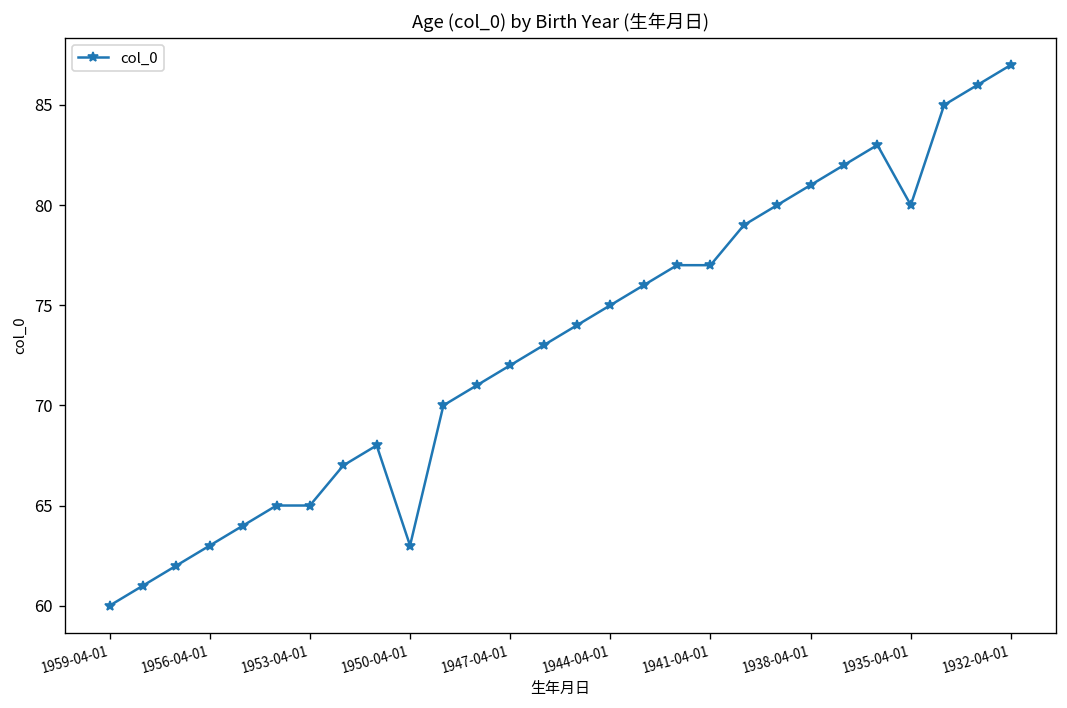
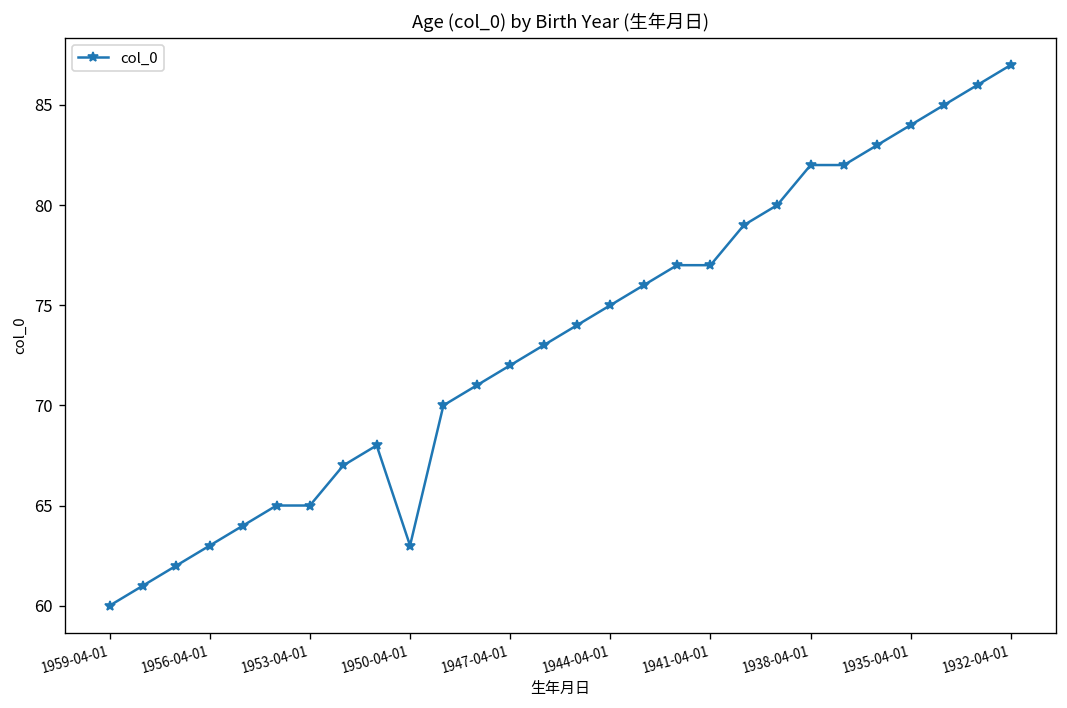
  {
    "1959-04-01": 60,
    "1956-04-01": 63,
    "1953-04-01": 65,
    "1950-04-01": 63,
    "1947-04-01": 72,
    "1944-04-01": 75,
    "1941-04-01": 77,
-   "1938-04-01": 81,
-   "1935-04-01": 80,
+   "1938-04-01": 82,
+   "1935-04-01": 84,
    "1932-04-01": 87
  }
